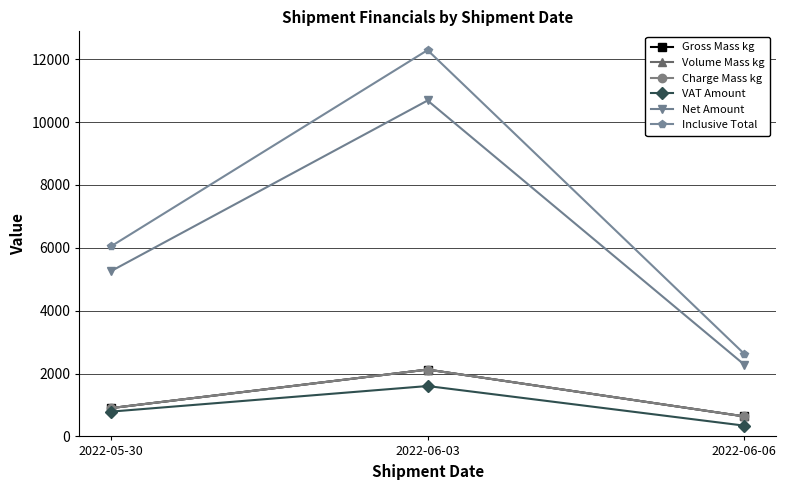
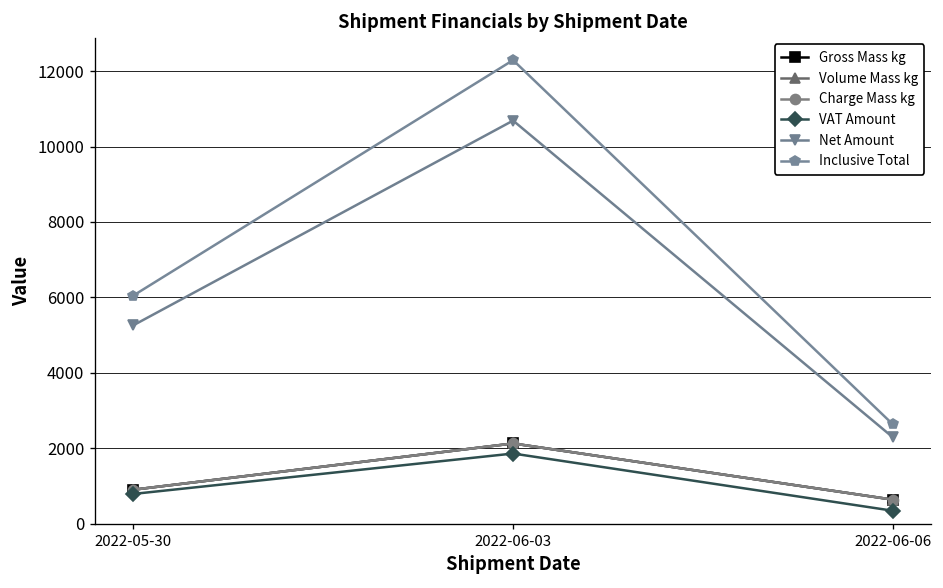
  {
    "VAT Amount": {
      "2022-05-30": 800,
-     "2022-06-03": 1600,
+     "2022-06-03": 1900,
      "2022-06-06": 300
    }
  }
